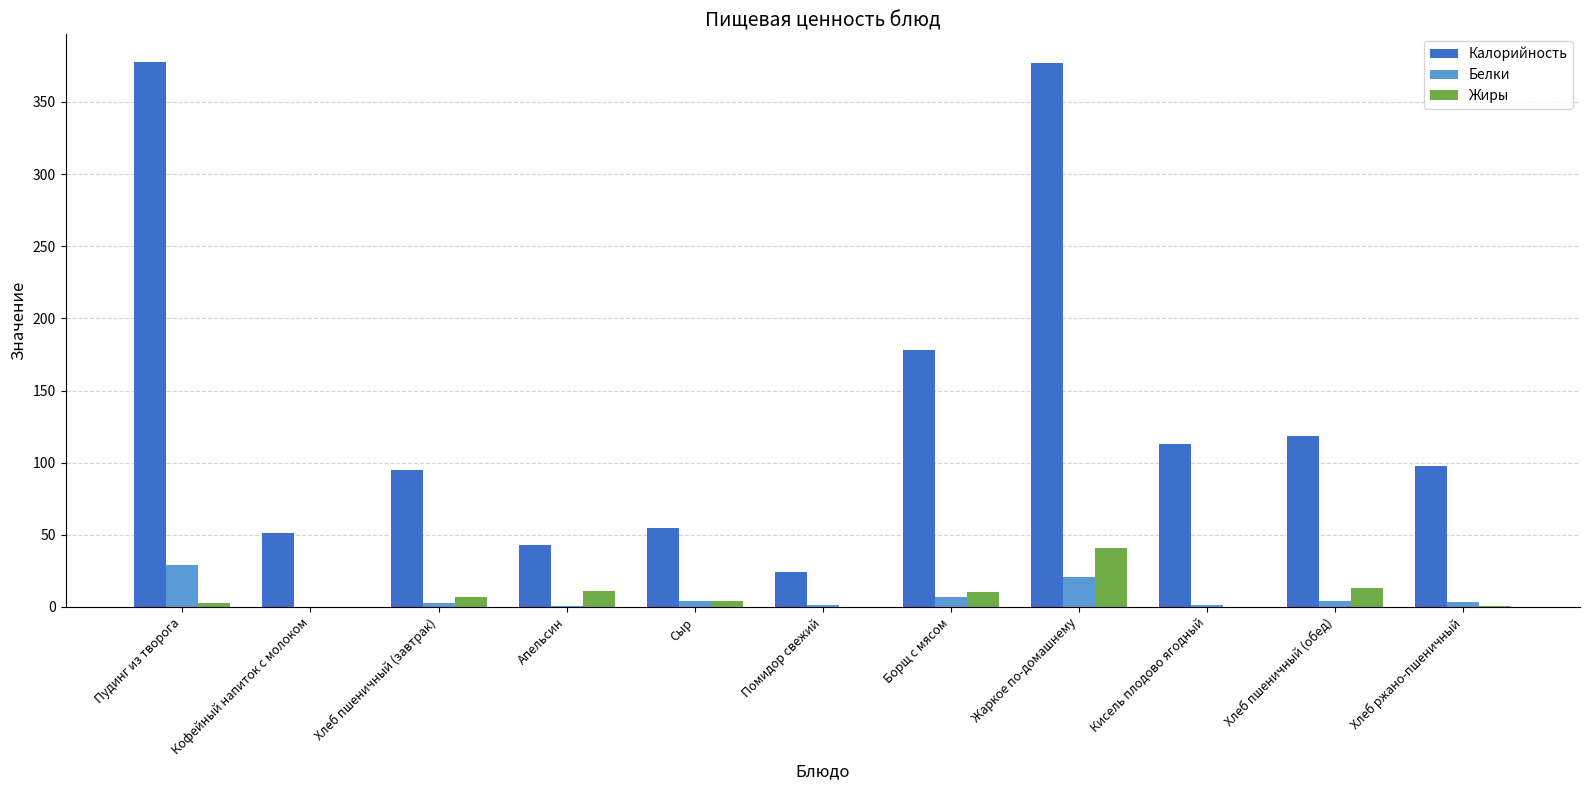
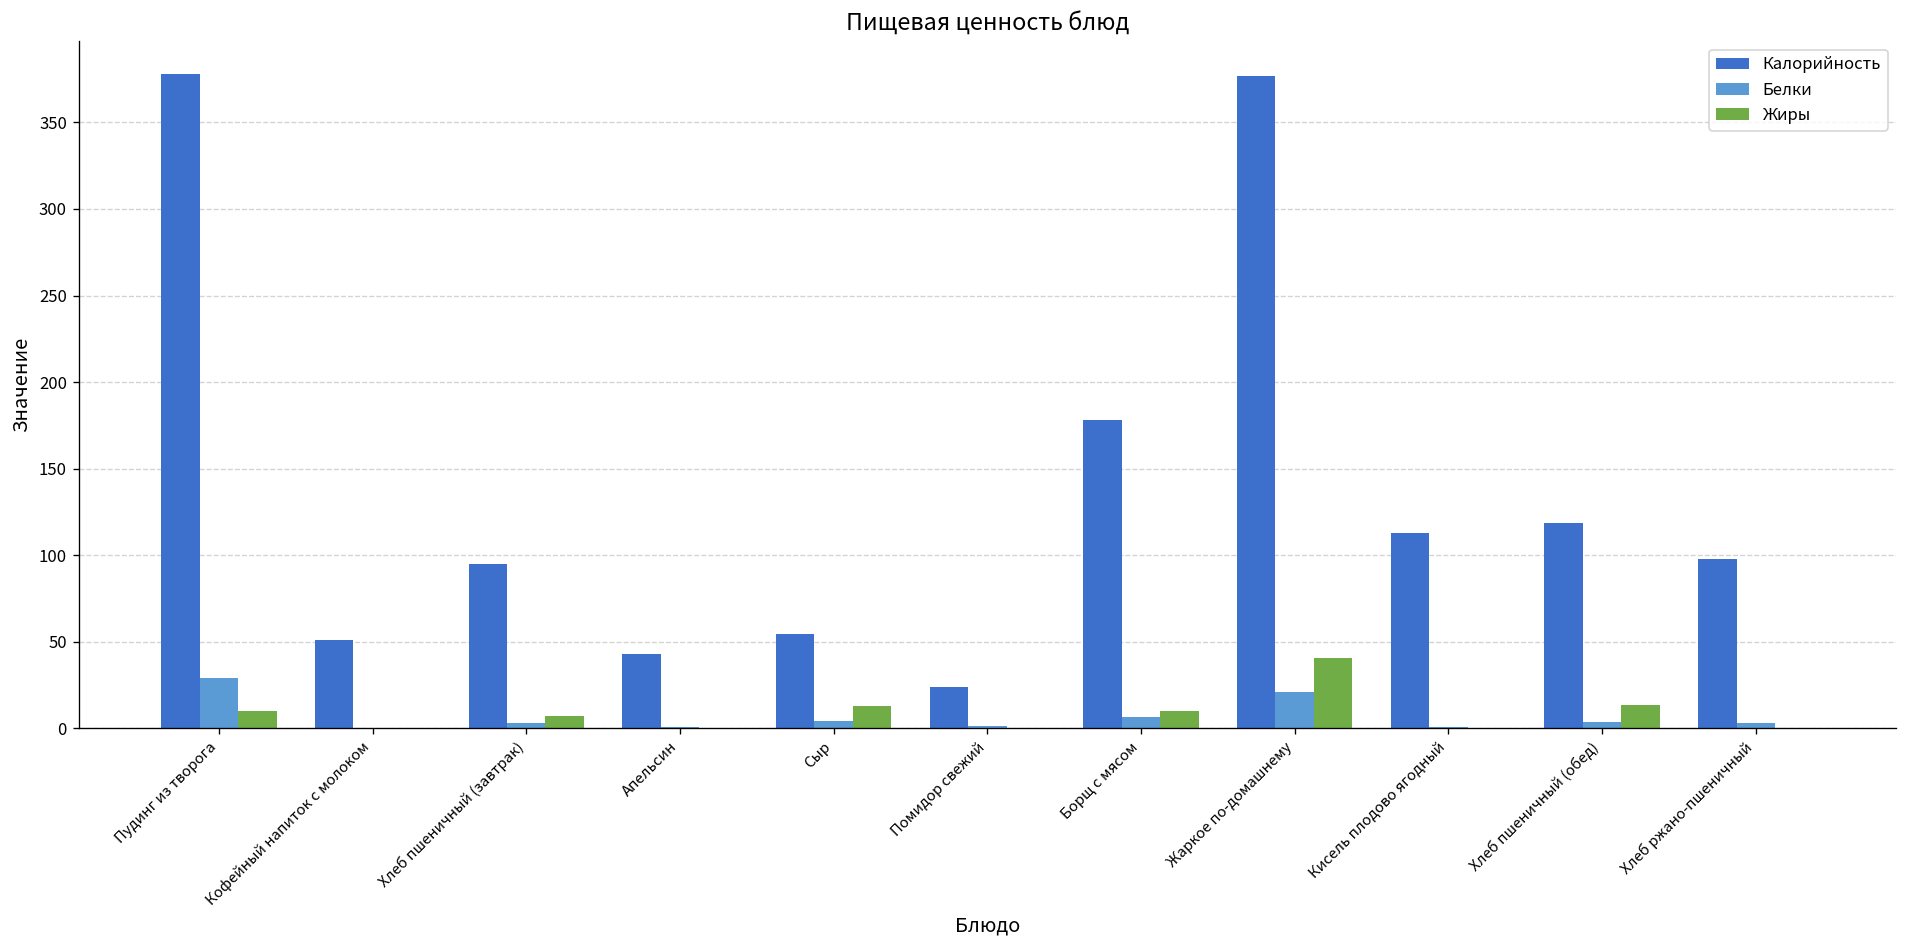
  {
    "Жиры": {
-     "Пудинг из творога": 3,
+     "Пудинг из творога": 10,
      "Кофейный напиток с молоком": 0,
      "Хлеб пшеничный (завтрак)": 7,
-     "Апельсин": 11,
-     "Сыр": 4,
+     "Апельсин": 0,
+     "Сыр": 13,
      "Борщ с мясом": 10,
      "Жаркое по-домашнему": 41,
      "Хлеб пшеничный (обед)": 13
    }
  }
